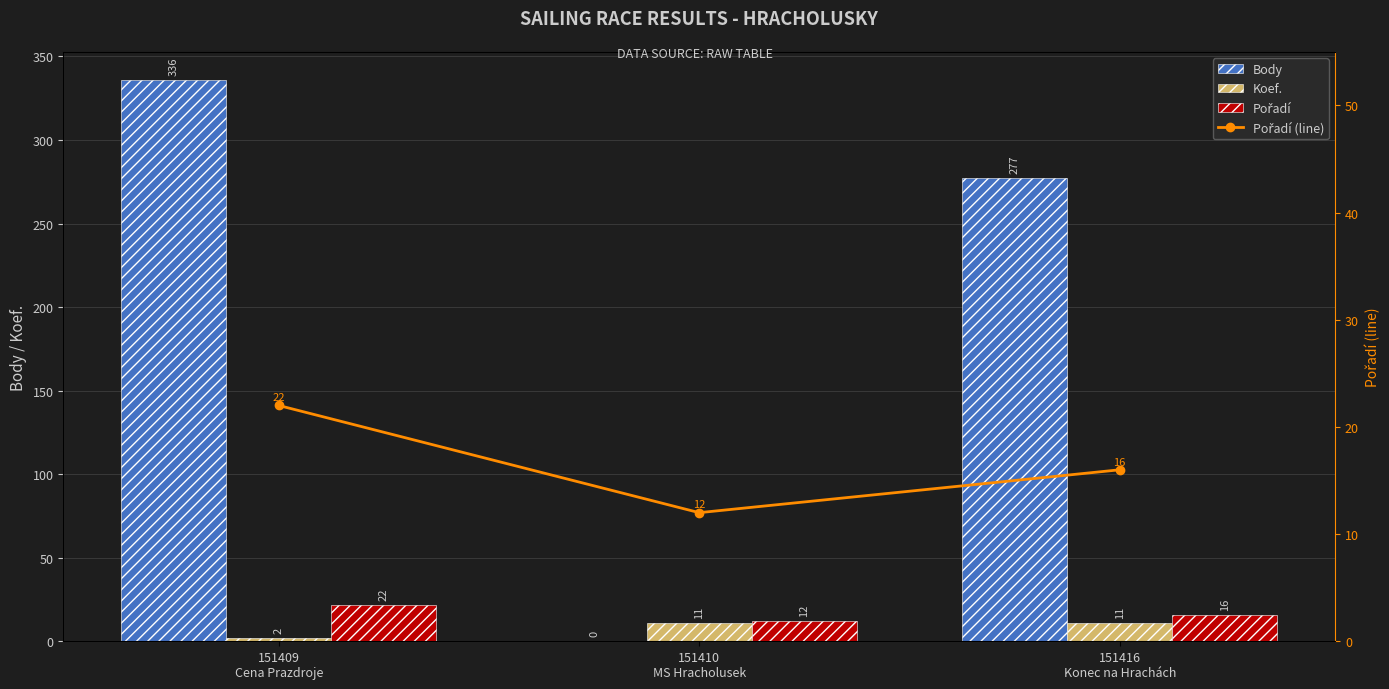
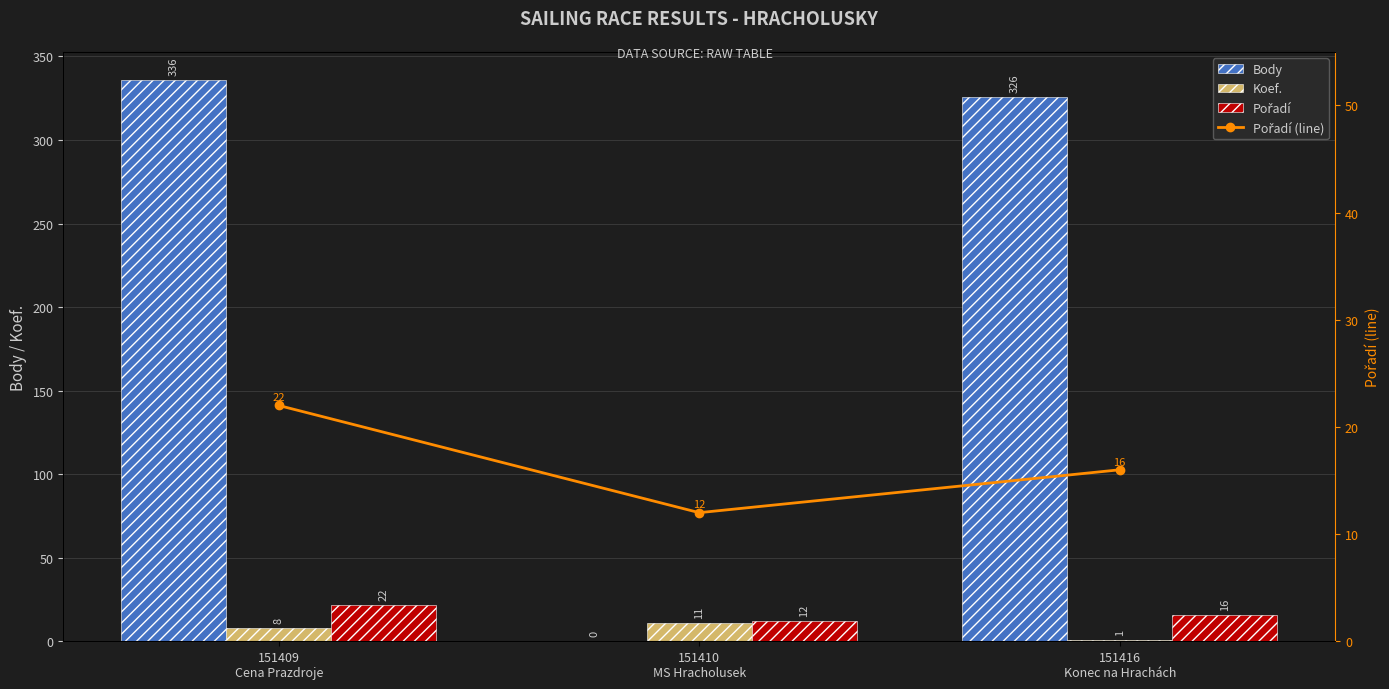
  {
    "Body": {
      "151409 Cena Prazdroje": 336,
      "151410 MS Hracholusek": 0,
-     "151416 Konec na Hrachách": 277
+     "151416 Konec na Hrachách": 326
    },
    "Koef.": {
-     "151409 Cena Prazdroje": 2,
+     "151409 Cena Prazdroje": 8,
      "151410 MS Hracholusek": 11,
-     "151416 Konec na Hrachách": 11
+     "151416 Konec na Hrachách": 1
    },
    "Pořadí": {
      "151409 Cena Prazdroje": 22,
      "151410 MS Hracholusek": 12,
      "151416 Konec na Hrachách": 16
    },
    "Pořadí (line)": {
      "151409 Cena Prazdroje": 22,
      "151410 MS Hracholusek": 12,
      "151416 Konec na Hrachách": 16
    }
  }
